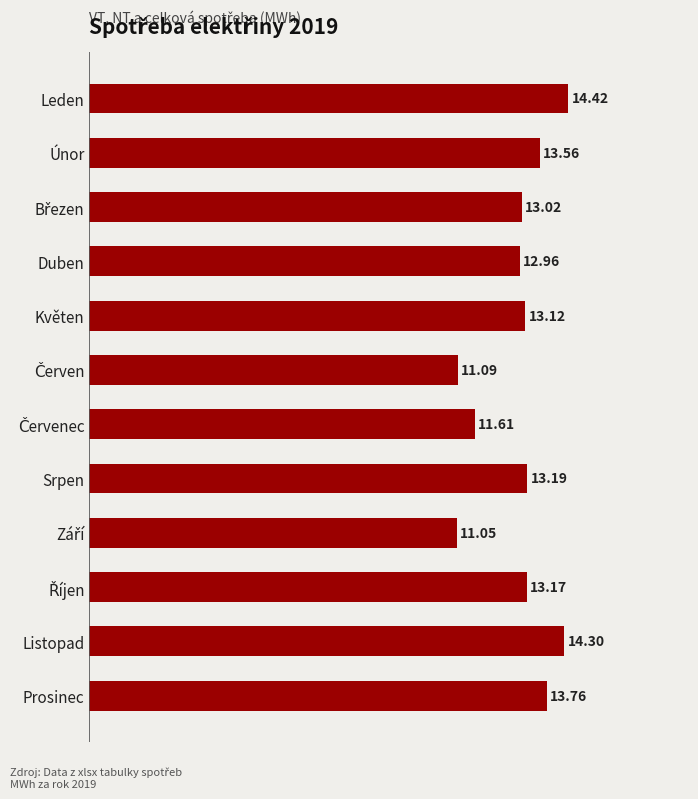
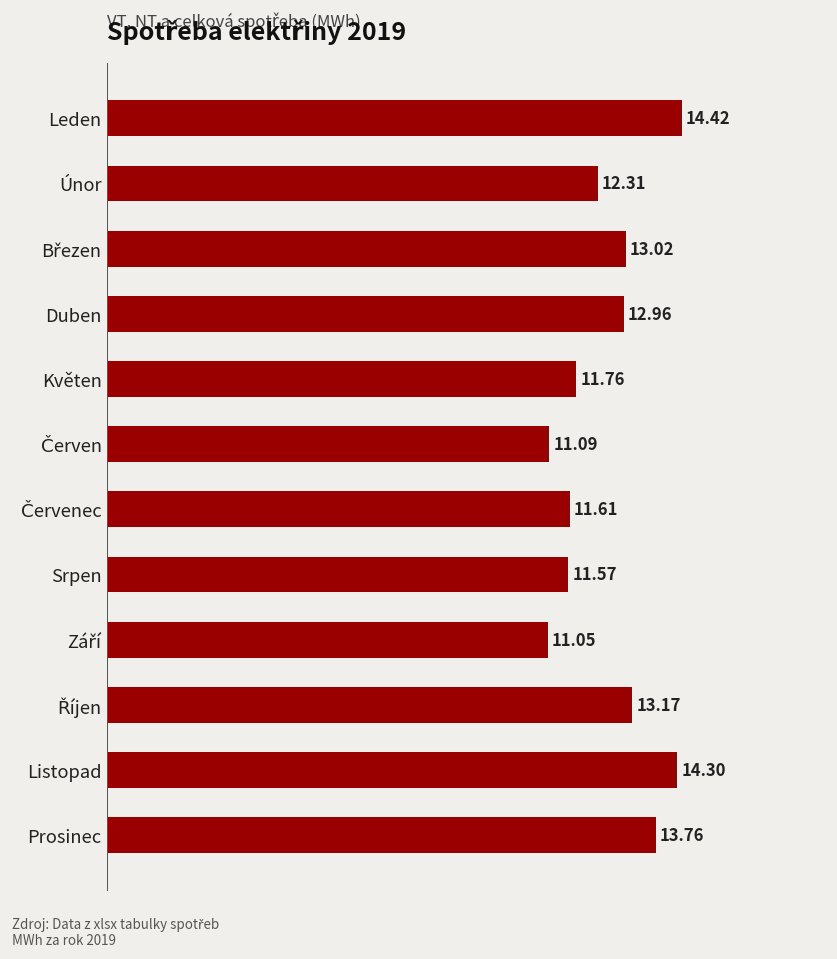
  {
    "Leden": 14.42,
-   "Únor": 13.56,
+   "Únor": 12.31,
    "Březen": 13.02,
    "Duben": 12.96,
-   "Květen": 13.12,
+   "Květen": 11.76,
    "Červen": 11.09,
    "Červenec": 11.61,
-   "Srpen": 13.19,
+   "Srpen": 11.57,
    "Září": 11.05,
    "Říjen": 13.17,
    "Listopad": 14.30,
    "Prosinec": 13.76
  }
